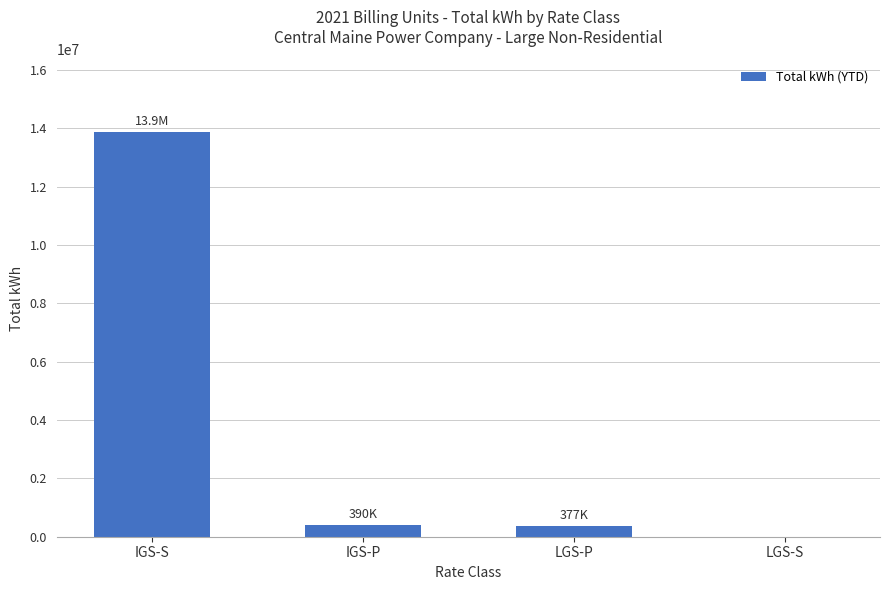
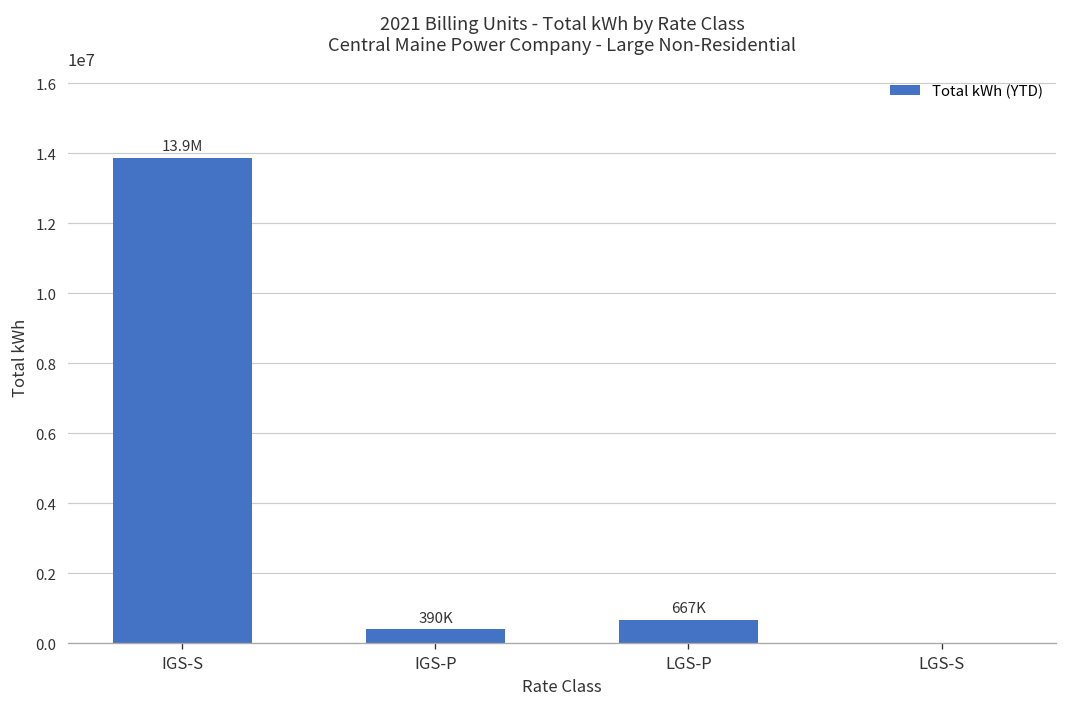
  {
    "IGS-S": "13.9M",
    "IGS-P": "390K",
-   "LGS-P": "377K"
+   "LGS-P": "667K"
  }
